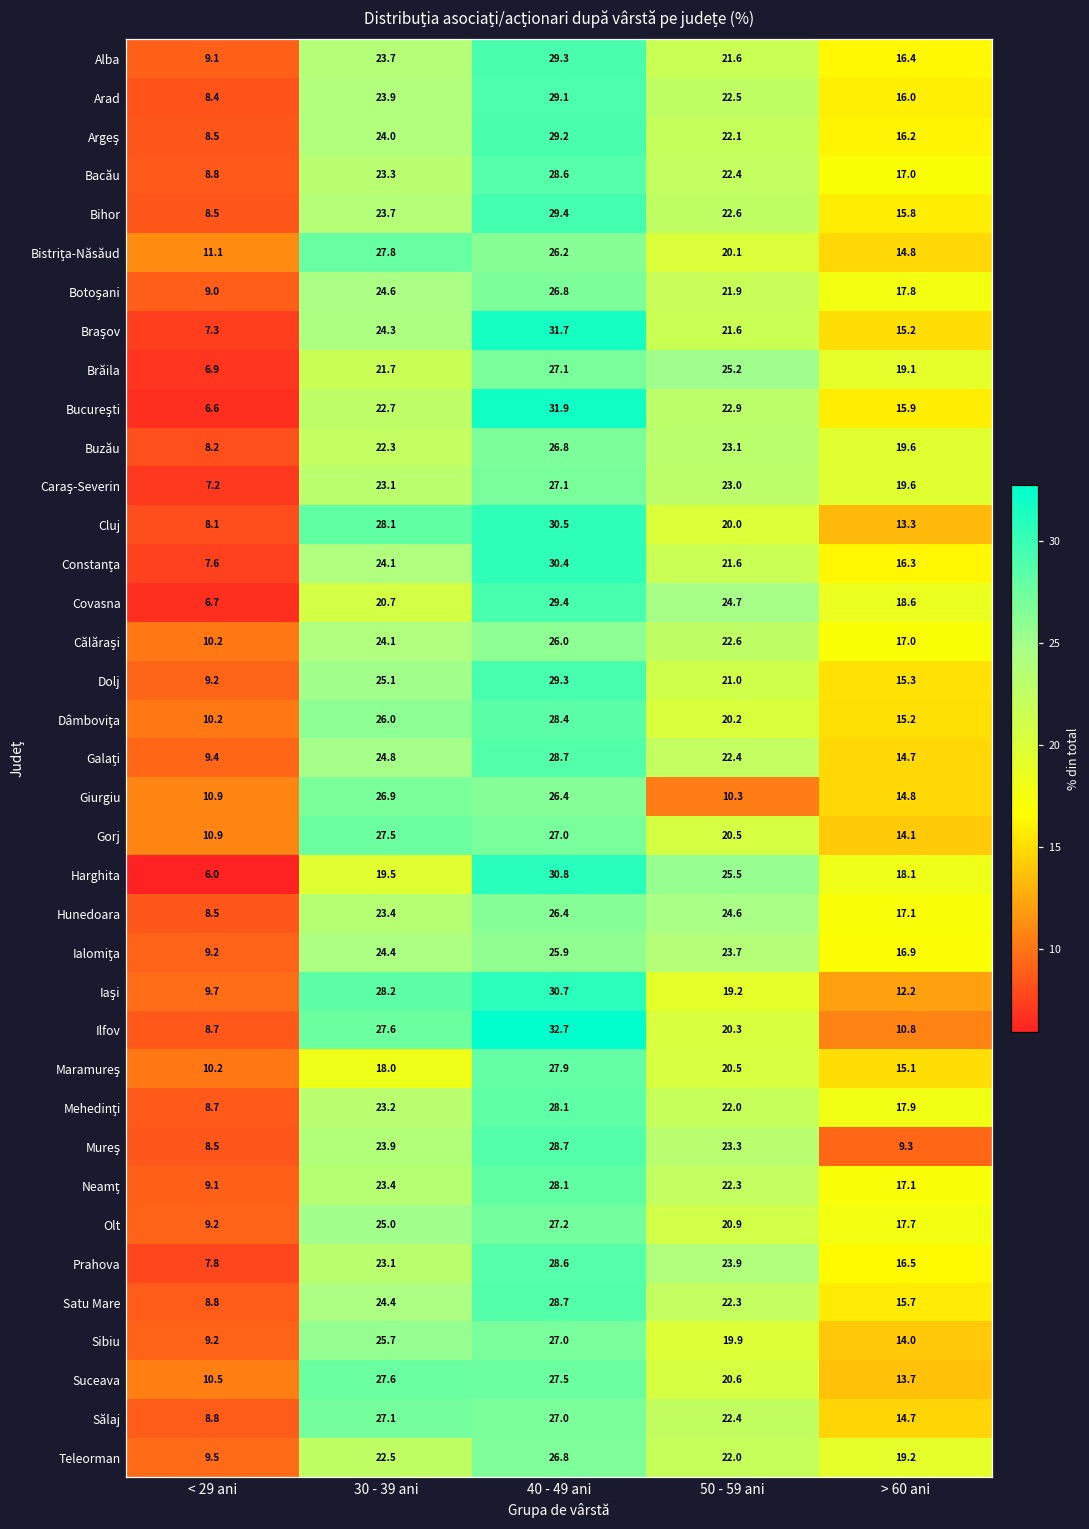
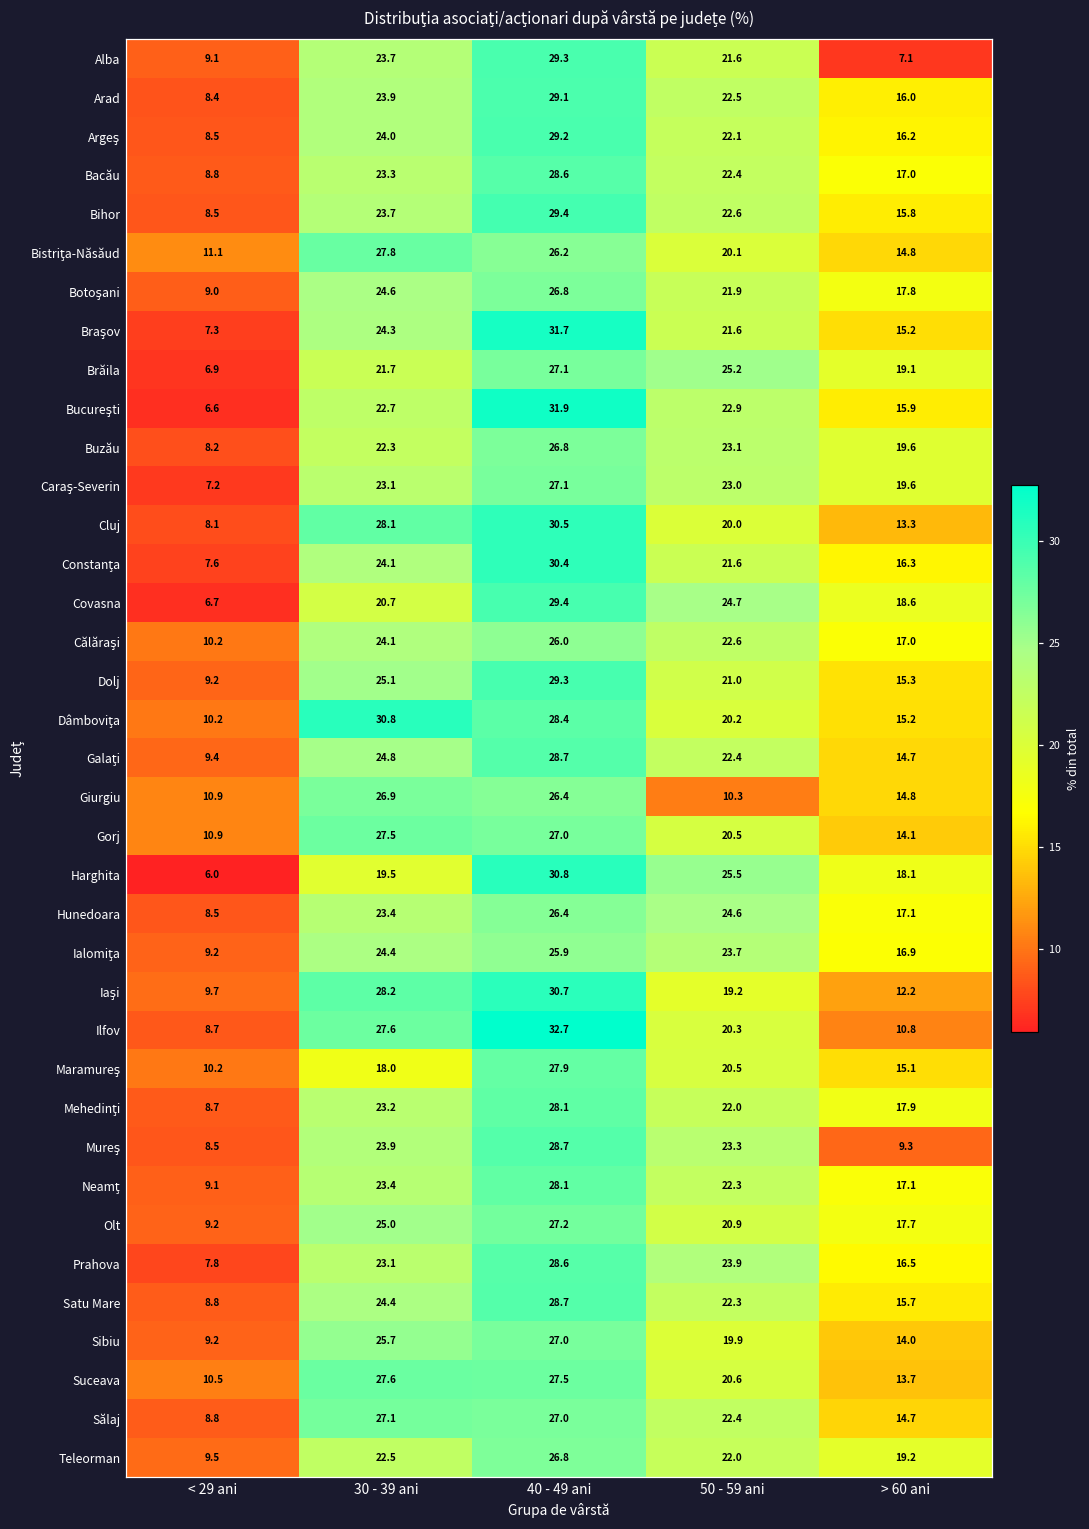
  {
    "Alba": {
      "< 29 ani": 9.1,
      "30 - 39 ani": 23.7,
      "40 - 49 ani": 29.3,
      "50 - 59 ani": 21.6,
-     "> 60 ani": 16.4
+     "> 60 ani": 7.1
    },
    "Arad": {
      "< 29 ani": 8.4,
      "30 - 39 ani": 23.9,
      "40 - 49 ani": 29.1,
      "50 - 59 ani": 22.5,
      "> 60 ani": 16.0
    },
    "Argeş": {
      "< 29 ani": 8.5,
      "30 - 39 ani": 24.0,
      "40 - 49 ani": 29.2,
      "50 - 59 ani": 22.1,
      "> 60 ani": 16.2
    },
    "Bacău": {
      "< 29 ani": 8.8,
      "30 - 39 ani": 23.3,
      "40 - 49 ani": 28.6,
      "50 - 59 ani": 22.4,
      "> 60 ani": 17.0
    },
    "Bihor": {
      "< 29 ani": 8.5,
      "30 - 39 ani": 23.7,
      "40 - 49 ani": 29.4,
      "50 - 59 ani": 22.6,
      "> 60 ani": 15.8
    },
    "Bistriţa-Năsăud": {
      "< 29 ani": 11.1,
      "30 - 39 ani": 27.8,
      "40 - 49 ani": 26.2,
      "50 - 59 ani": 20.1,
      "> 60 ani": 14.8
    },
    "Botoşani": {
      "< 29 ani": 9.0,
      "30 - 39 ani": 24.6,
      "40 - 49 ani": 26.8,
      "50 - 59 ani": 21.9,
      "> 60 ani": 17.8
    },
    "Braşov": {
      "< 29 ani": 7.3,
      "30 - 39 ani": 24.3,
      "40 - 49 ani": 31.7,
      "50 - 59 ani": 21.6,
      "> 60 ani": 15.2
    },
    "Brăila": {
      "< 29 ani": 6.9,
      "30 - 39 ani": 21.7,
      "40 - 49 ani": 27.1,
      "50 - 59 ani": 25.2,
      "> 60 ani": 19.1
    },
    "Bucureşti": {
      "< 29 ani": 6.6,
      "30 - 39 ani": 22.7,
      "40 - 49 ani": 31.9,
      "50 - 59 ani": 22.9,
      "> 60 ani": 15.9
    },
    "Buzău": {
      "< 29 ani": 8.2,
      "30 - 39 ani": 22.3,
      "40 - 49 ani": 26.8,
      "50 - 59 ani": 23.1,
      "> 60 ani": 19.6
    },
    "Caraş-Severin": {
      "< 29 ani": 7.2,
      "30 - 39 ani": 23.1,
      "40 - 49 ani": 27.1,
      "50 - 59 ani": 23.0,
      "> 60 ani": 19.6
    },
    "Cluj": {
      "< 29 ani": 8.1,
      "30 - 39 ani": 28.1,
      "40 - 49 ani": 30.5,
      "50 - 59 ani": 20.0,
      "> 60 ani": 13.3
    },
    "Constanţa": {
      "< 29 ani": 7.6,
      "30 - 39 ani": 24.1,
      "40 - 49 ani": 30.4,
      "50 - 59 ani": 21.6,
      "> 60 ani": 16.3
    },
    "Covasna": {
      "< 29 ani": 6.7,
      "30 - 39 ani": 20.7,
      "40 - 49 ani": 29.4,
      "50 - 59 ani": 24.7,
      "> 60 ani": 18.6
    },
    "Călăraşi": {
      "< 29 ani": 10.2,
      "30 - 39 ani": 24.1,
      "40 - 49 ani": 26.0,
      "50 - 59 ani": 22.6,
      "> 60 ani": 17.0
    },
    "Dolj": {
      "< 29 ani": 9.2,
      "30 - 39 ani": 25.1,
      "40 - 49 ani": 29.3,
      "50 - 59 ani": 21.0,
      "> 60 ani": 15.3
    },
    "Dâmboviţa": {
      "< 29 ani": 10.2,
-     "30 - 39 ani": 26.0,
+     "30 - 39 ani": 30.8,
      "40 - 49 ani": 28.4,
      "50 - 59 ani": 20.2,
      "> 60 ani": 15.2
    },
    "Galaţi": {
      "< 29 ani": 9.4,
      "30 - 39 ani": 24.8,
      "40 - 49 ani": 28.7,
      "50 - 59 ani": 22.4,
      "> 60 ani": 14.7
    },
    "Giurgiu": {
      "< 29 ani": 10.9,
      "30 - 39 ani": 26.9,
      "40 - 49 ani": 26.4,
      "50 - 59 ani": 10.3,
      "> 60 ani": 14.8
    },
    "Gorj": {
      "< 29 ani": 10.9,
      "30 - 39 ani": 27.5,
      "40 - 49 ani": 27.0,
      "50 - 59 ani": 20.5,
      "> 60 ani": 14.1
    },
    "Harghita": {
      "< 29 ani": 6.0,
      "30 - 39 ani": 19.5,
      "40 - 49 ani": 30.8,
      "50 - 59 ani": 25.5,
      "> 60 ani": 18.1
    },
    "Hunedoara": {
      "< 29 ani": 8.5,
      "30 - 39 ani": 23.4,
      "40 - 49 ani": 26.4,
      "50 - 59 ani": 24.6,
      "> 60 ani": 17.1
    },
    "Ialomiţa": {
      "< 29 ani": 9.2,
      "30 - 39 ani": 24.4,
      "40 - 49 ani": 25.9,
      "50 - 59 ani": 23.7,
      "> 60 ani": 16.9
    },
    "Iaşi": {
      "< 29 ani": 9.7,
      "30 - 39 ani": 28.2,
      "40 - 49 ani": 30.7,
      "50 - 59 ani": 19.2,
      "> 60 ani": 12.2
    },
    "Ilfov": {
      "< 29 ani": 8.7,
      "30 - 39 ani": 27.6,
      "40 - 49 ani": 32.7,
      "50 - 59 ani": 20.3,
      "> 60 ani": 10.8
    },
    "Maramureş": {
      "< 29 ani": 10.2,
      "30 - 39 ani": 18.0,
      "40 - 49 ani": 27.9,
      "50 - 59 ani": 20.5,
      "> 60 ani": 15.1
    },
    "Mehedinţi": {
      "< 29 ani": 8.7,
      "30 - 39 ani": 23.2,
      "40 - 49 ani": 28.1,
      "50 - 59 ani": 22.0,
      "> 60 ani": 17.9
    },
    "Mureş": {
      "< 29 ani": 8.5,
      "30 - 39 ani": 23.9,
      "40 - 49 ani": 28.7,
      "50 - 59 ani": 23.3,
      "> 60 ani": 9.3
    },
    "Neamţ": {
      "< 29 ani": 9.1,
      "30 - 39 ani": 23.4,
      "40 - 49 ani": 28.1,
      "50 - 59 ani": 22.3,
      "> 60 ani": 17.1
    },
    "Olt": {
      "< 29 ani": 9.2,
      "30 - 39 ani": 25.0,
      "40 - 49 ani": 27.2,
      "50 - 59 ani": 20.9,
      "> 60 ani": 17.7
    },
    "Prahova": {
      "< 29 ani": 7.8,
      "30 - 39 ani": 23.1,
      "40 - 49 ani": 28.6,
      "50 - 59 ani": 23.9,
      "> 60 ani": 16.5
    },
    "Satu Mare": {
      "< 29 ani": 8.8,
      "30 - 39 ani": 24.4,
      "40 - 49 ani": 28.7,
      "50 - 59 ani": 22.3,
      "> 60 ani": 15.7
    },
    "Sibiu": {
      "< 29 ani": 9.2,
      "30 - 39 ani": 25.7,
      "40 - 49 ani": 27.0,
      "50 - 59 ani": 19.9,
      "> 60 ani": 14.0
    },
    "Suceava": {
      "< 29 ani": 10.5,
      "30 - 39 ani": 27.6,
      "40 - 49 ani": 27.5,
      "50 - 59 ani": 20.6,
      "> 60 ani": 13.7
    },
    "Sălaj": {
      "< 29 ani": 8.8,
      "30 - 39 ani": 27.1,
      "40 - 49 ani": 27.0,
      "50 - 59 ani": 22.4,
      "> 60 ani": 14.7
    },
    "Teleorman": {
      "< 29 ani": 9.5,
      "30 - 39 ani": 22.5,
      "40 - 49 ani": 26.8,
      "50 - 59 ani": 22.0,
      "> 60 ani": 19.2
    }
  }
